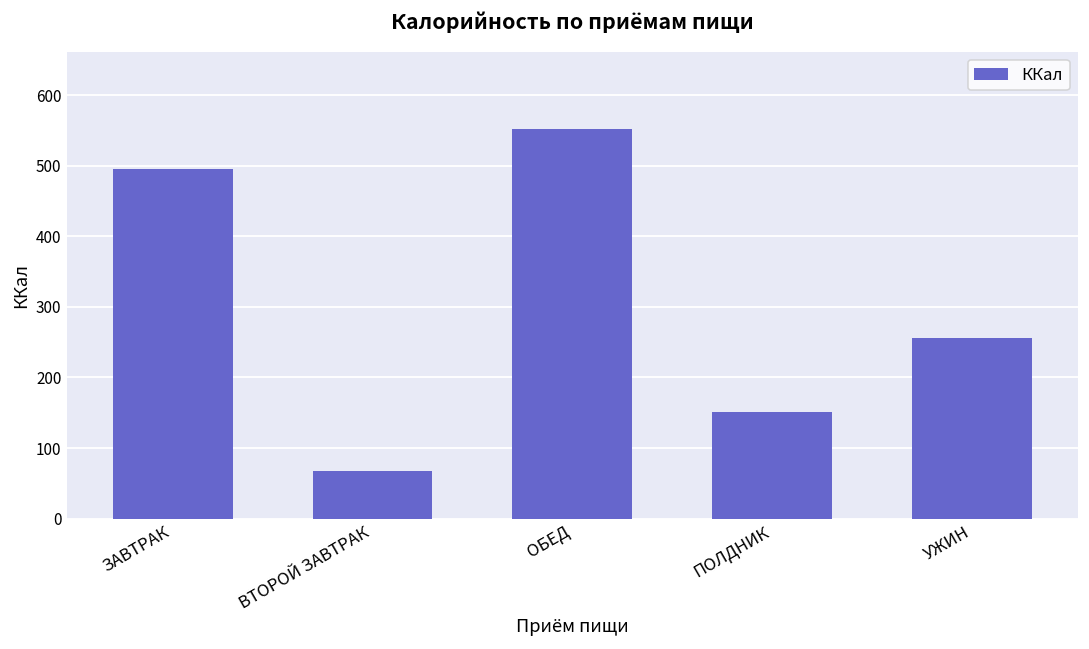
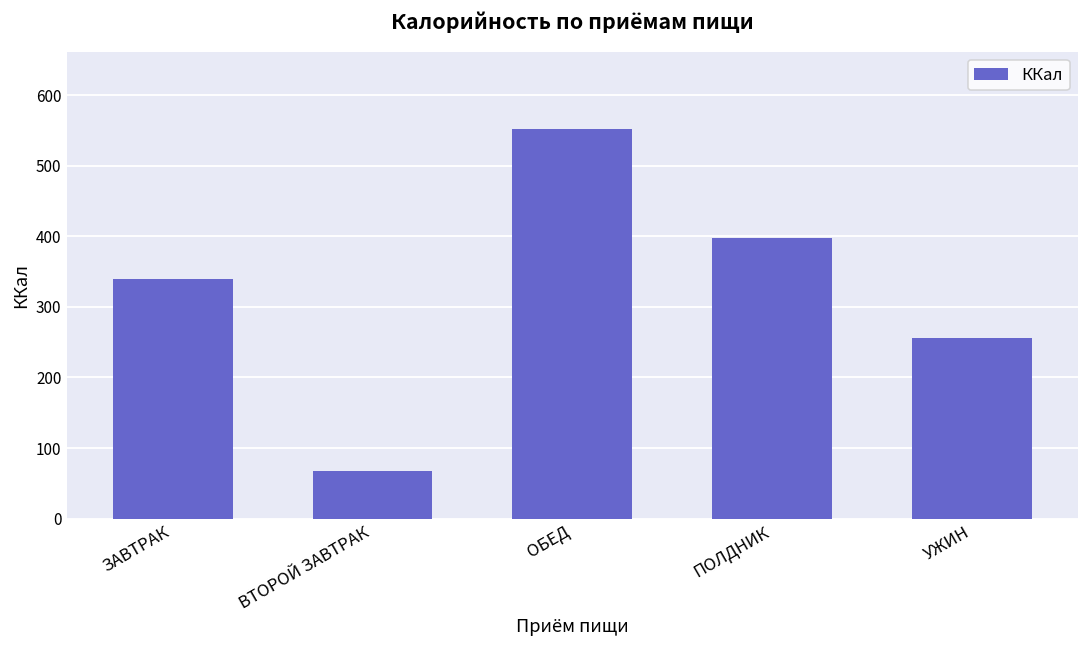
  {
-   "ЗАВТРАК": 500,
+   "ЗАВТРАК": 340,
    "ВТОРОЙ ЗАВТРАК": 70,
    "ОБЕД": 550,
-   "ПОЛДНИК": 150,
+   "ПОЛДНИК": 400,
    "УЖИН": 260
  }
